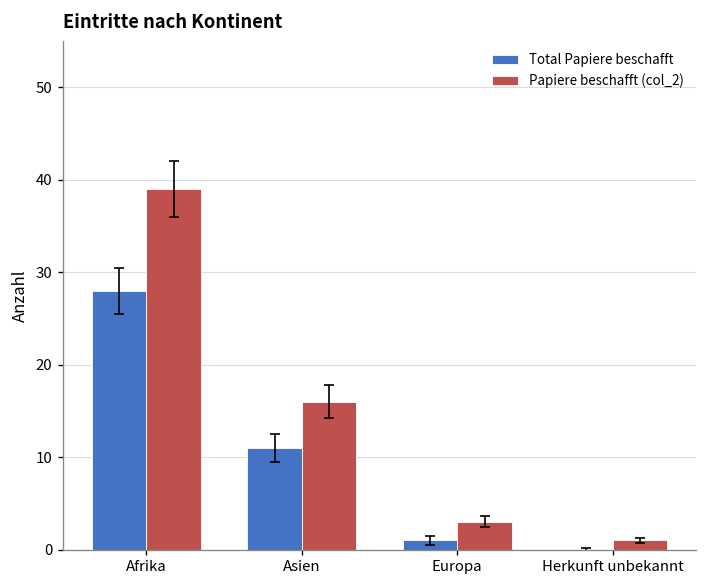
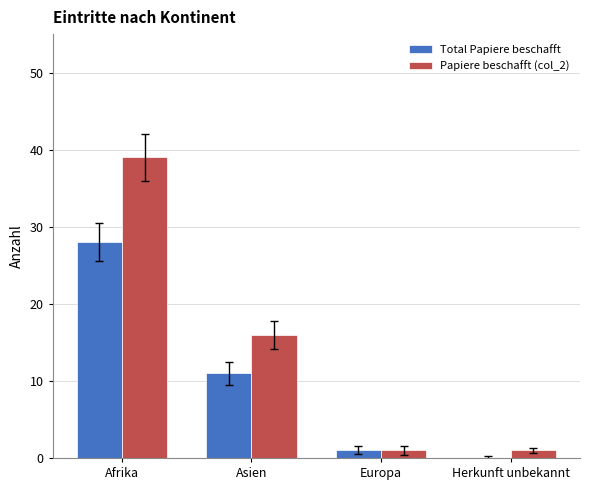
  {
    "Papiere beschafft (col_2)": {
      "Afrika": 39,
      "Asien": 16,
-     "Europa": 3,
+     "Europa": 1,
      "Herkunft unbekannt": 1
    }
  }
